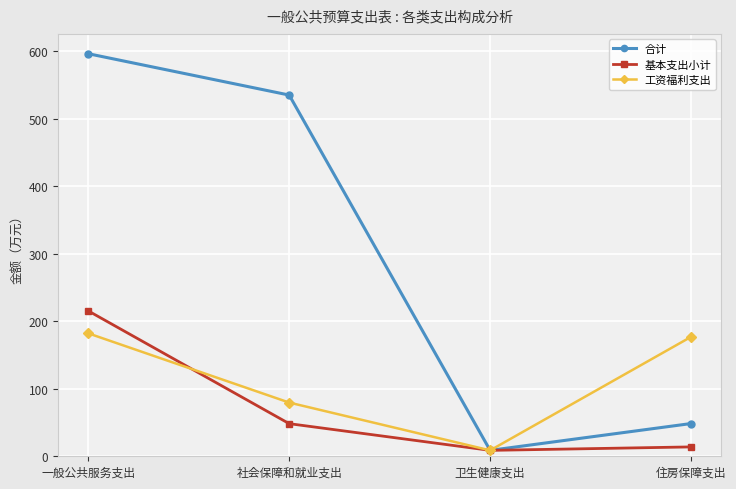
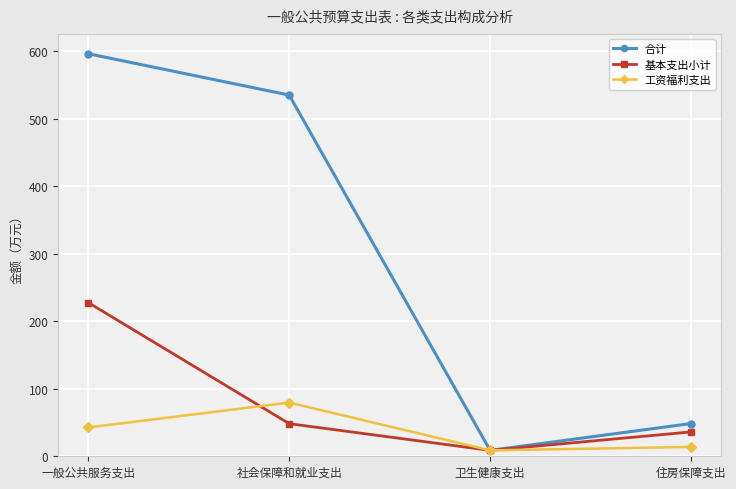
  {
    "合计": {
      "一般公共服务支出": 600,
      "社会保障和就业支出": 540,
      "住房保障支出": 50
    },
    "基本支出小计": {
-     "一般公共服务支出": 220,
+     "一般公共服务支出": 230,
      "社会保障和就业支出": 50,
-     "住房保障支出": 10
+     "住房保障支出": 40
    },
    "工资福利支出": {
-     "一般公共服务支出": 180,
+     "一般公共服务支出": 40,
      "社会保障和就业支出": 80,
-     "住房保障支出": 180
+     "住房保障支出": 10
    }
  }
